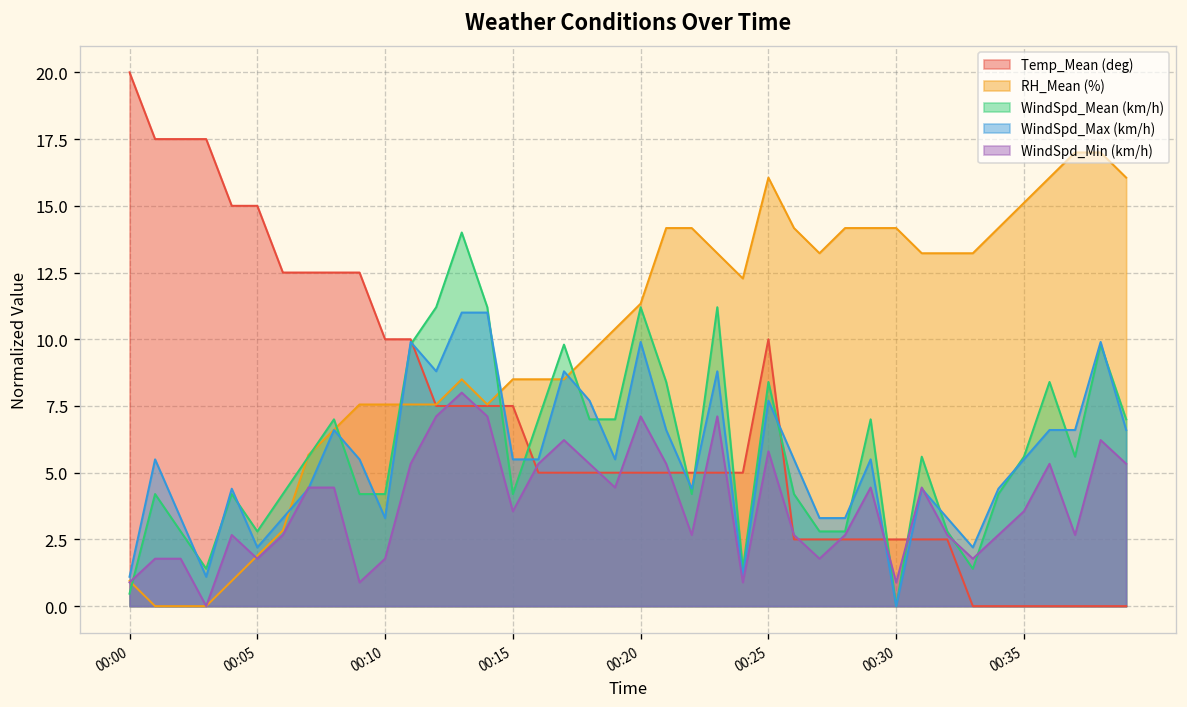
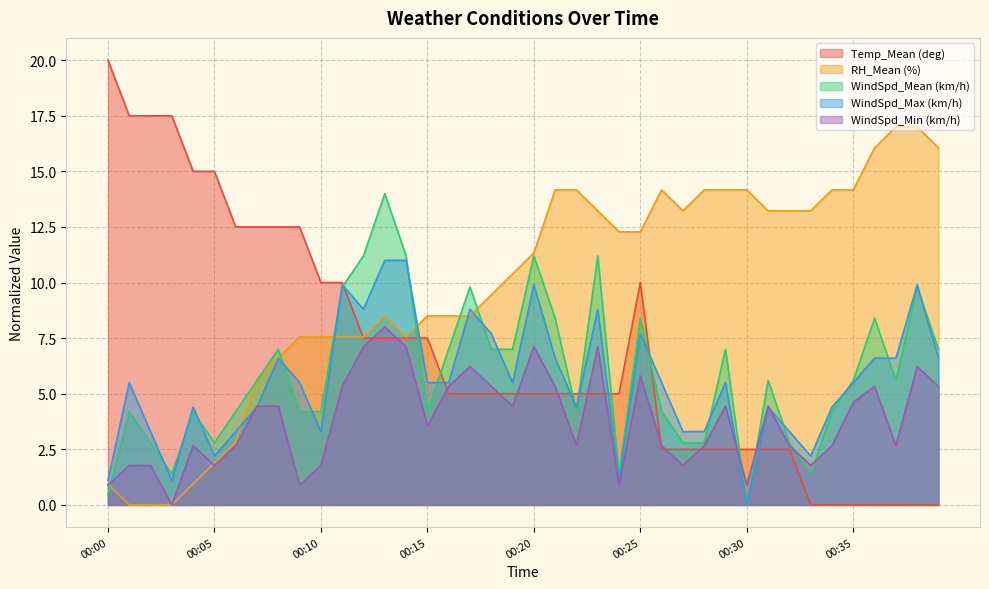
  {
    "Temp_Mean (deg)": {
      "00:00": 20.0,
      "00:05": 15.0,
      "00:10": 10.0,
      "00:15": 7.5,
      "00:20": 5.0,
      "00:25": 10.0,
      "00:30": 2.5,
      "00:35": 0.0
    },
    "RH_Mean (%)": {
      "00:10": 7.6,
      "00:15": 8.5,
      "00:20": 11.3,
-     "00:25": 16.1,
+     "00:25": 12.3,
      "00:30": 14.2,
-     "00:35": 15.1
+     "00:35": 14.2
    },
    "WindSpd_Mean (km/h)": {
      "00:00": 0.5,
      "00:05": 2.8,
      "00:10": 4.2,
      "00:15": 4.2,
      "00:20": 11.2,
      "00:25": 8.4
    },
    "WindSpd_Max (km/h)": {
      "00:00": 1.1,
      "00:05": 2.2,
      "00:10": 3.3,
      "00:15": 5.5,
      "00:20": 9.9,
      "00:25": 7.7
    },
    "WindSpd_Min (km/h)": {
      "00:10": 1.8,
      "00:15": 3.6,
      "00:20": 7.1,
      "00:25": 5.8,
      "00:30": 0.9,
-     "00:35": 3.6
+     "00:35": 4.6
    }
  }
